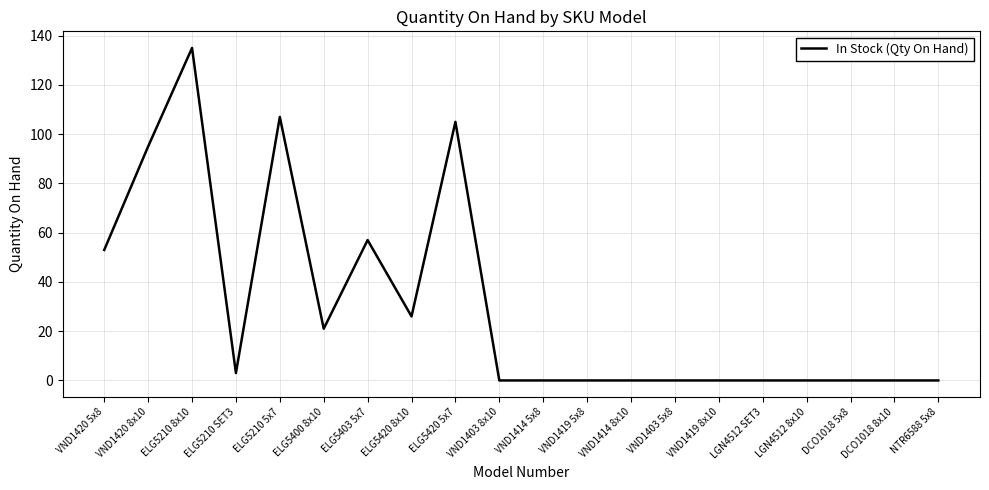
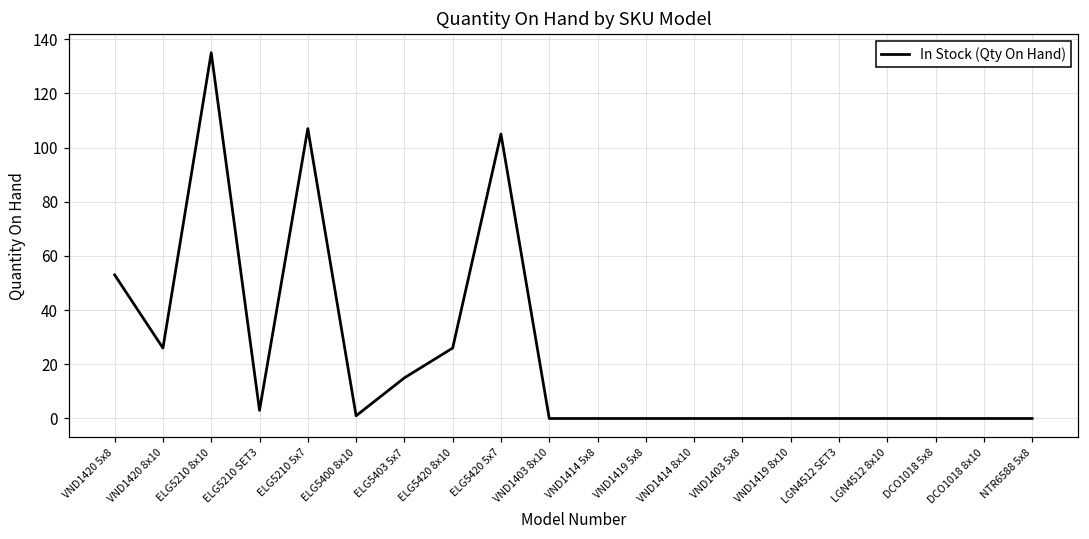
  {
    "VND1420 5x8": 53,
-   "VND1420 8x10": 95,
+   "VND1420 8x10": 26,
    "ELG5210 8x10": 135,
    "ELG5210 SET3": 3,
    "ELG5210 5x7": 107,
-   "ELG5400 8x10": 21,
-   "ELG5403 5x7": 57,
+   "ELG5400 8x10": 1,
+   "ELG5403 5x7": 15,
    "ELG5420 8x10": 26,
    "ELG5420 5x7": 105,
    "VND1403 8x10": 0,
    "VND1414 5x8": 0,
    "VND1419 5x8": 0,
    "VND1414 8x10": 0,
    "VND1403 5x8": 0,
    "VND1419 8x10": 0,
    "LGN4512 SET3": 0,
    "LGN4512 8x10": 0,
    "DCO1018 5x8": 0,
    "DCO1018 8x10": 0,
    "NTR6588 5x8": 0
  }
